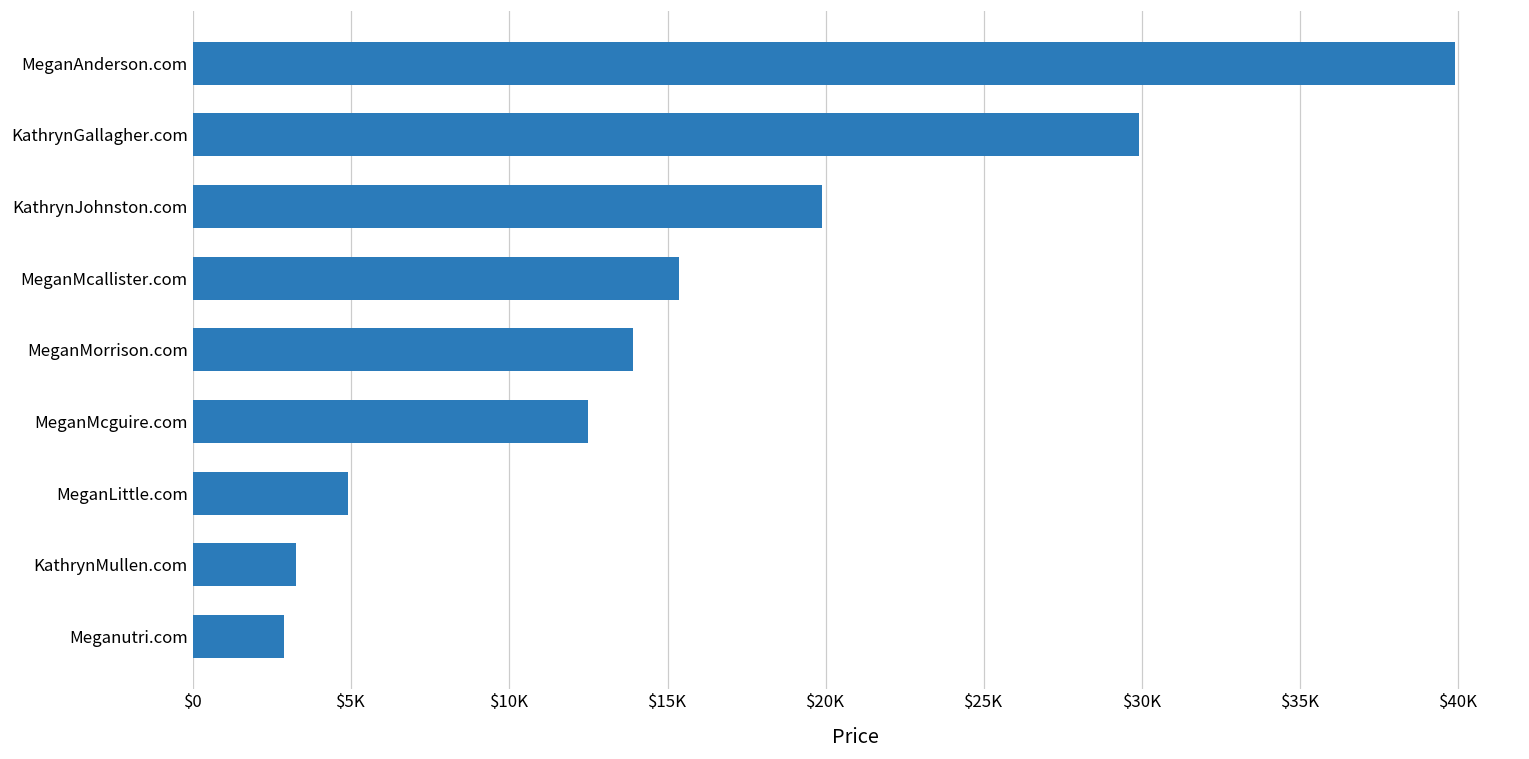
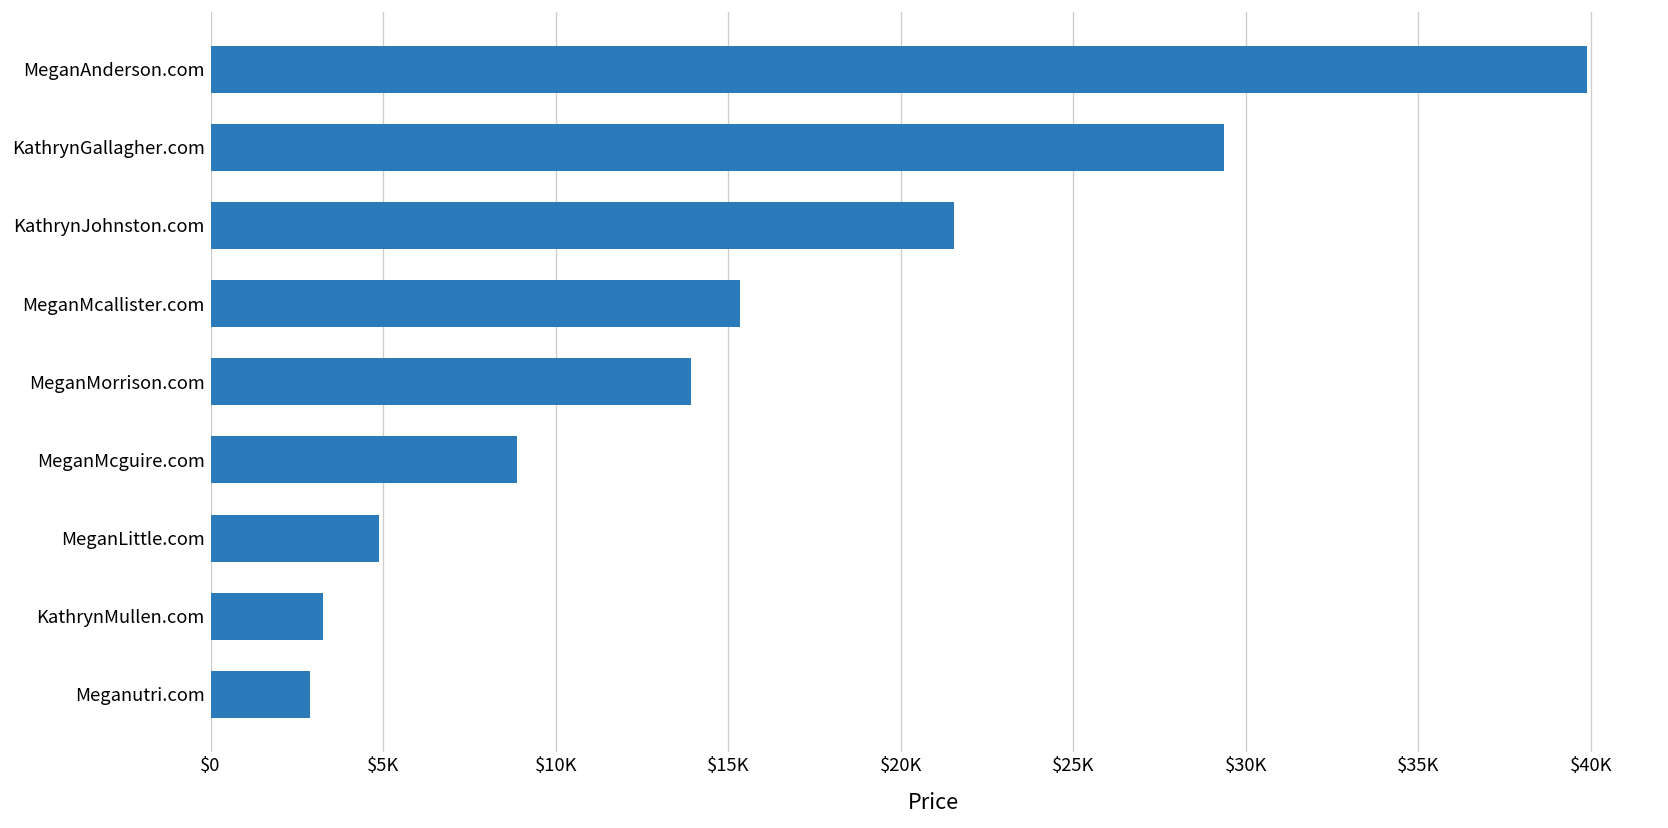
  {
    "MeganAnderson.com": "$39900",
-   "KathrynGallagher.com": "$29900",
-   "KathrynJohnston.com": "$19900",
+   "KathrynGallagher.com": "$29400",
+   "KathrynJohnston.com": "$21500",
    "MeganMcallister.com": "$15400",
    "MeganMorrison.com": "$13900",
-   "MeganMcguire.com": "$12500",
+   "MeganMcguire.com": "$8900",
    "MeganLittle.com": "$4900",
    "KathrynMullen.com": "$3300",
    "Meganutri.com": "$2900"
  }
